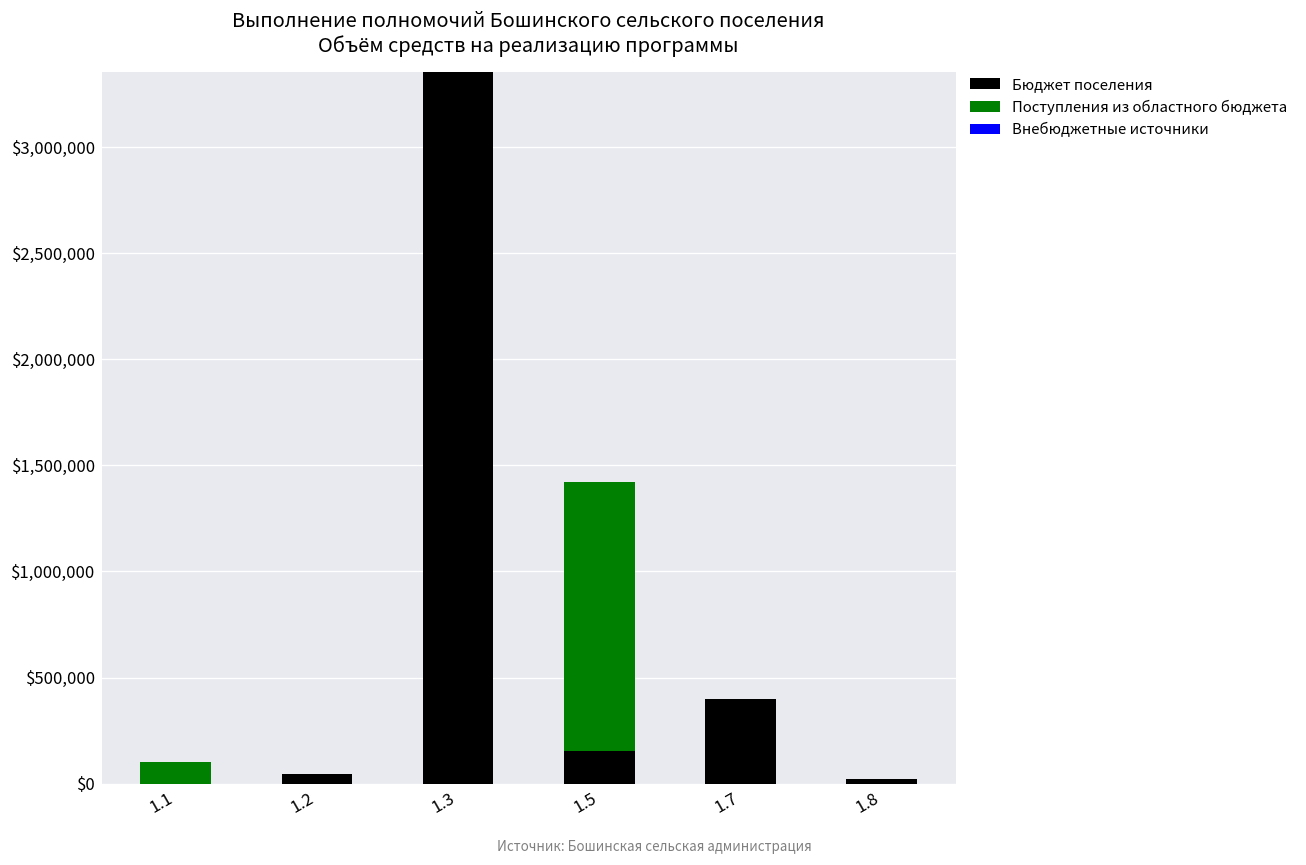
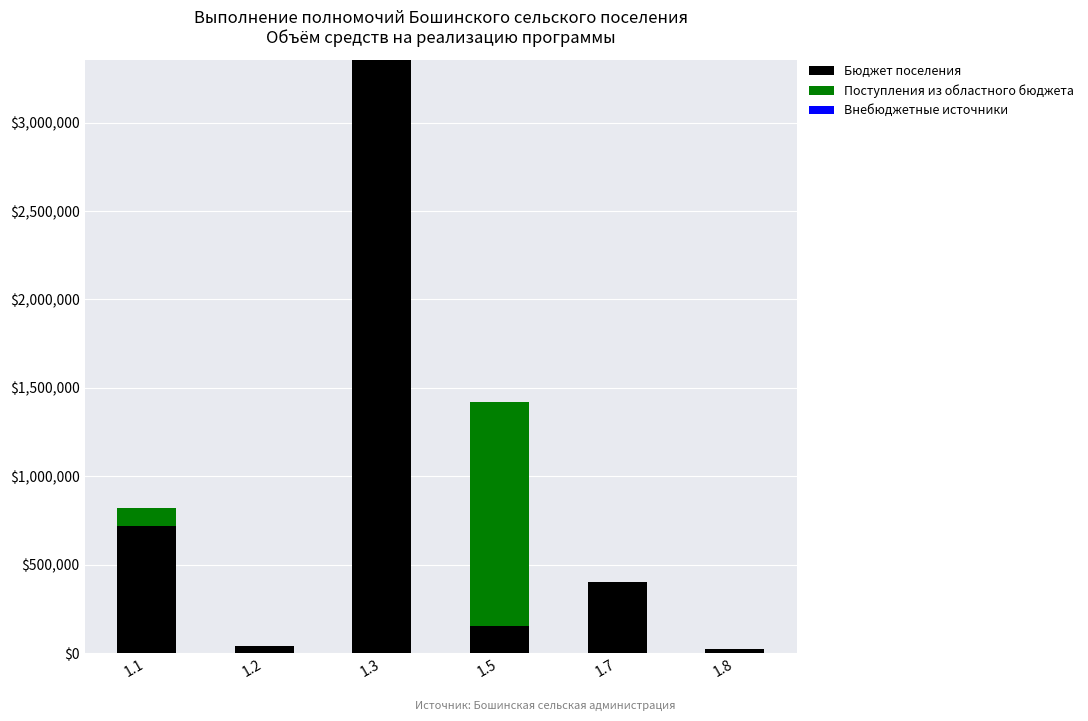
  {
    "Бюджет поселения": {
-     "1.1": "$0",
+     "1.1": "$720,000",
      "1.2": "$40,000",
      "1.3": "$3,350,000",
      "1.5": "$160,000",
      "1.7": "$400,000",
      "1.8": "$20,000"
    },
    "Внебюджетные источники": {
      "1.2": "$0",
      "1.3": "$0",
      "1.7": "$0",
      "1.8": "$0"
    }
  }
